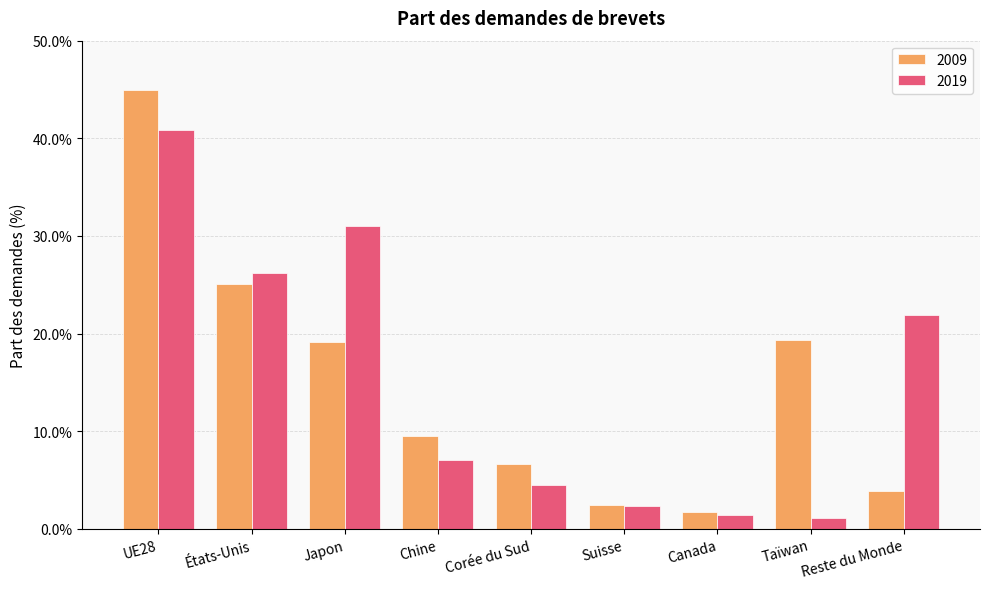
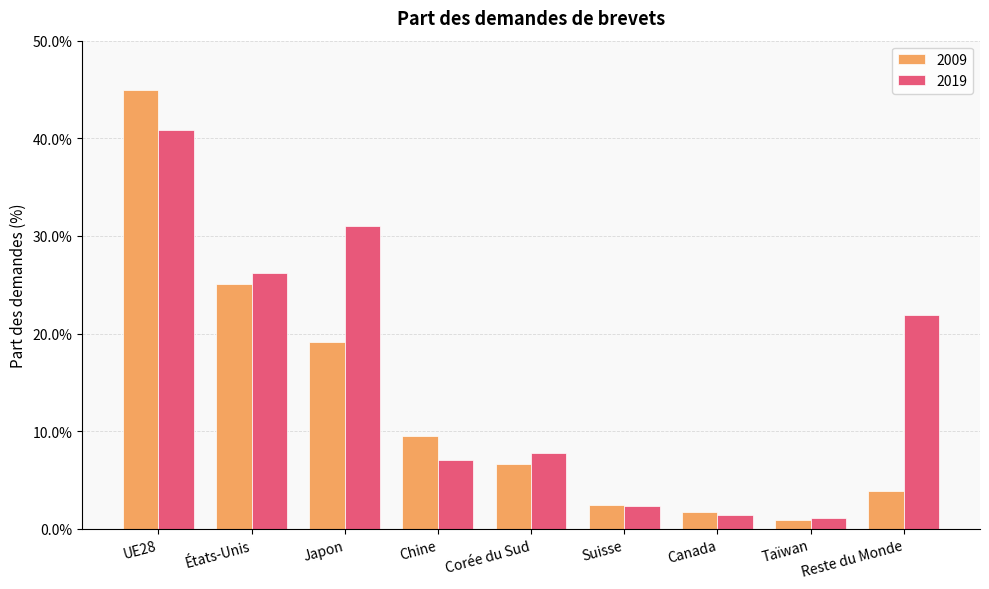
  {
    "2009": {
      "UE28": "45%",
      "États-Unis": "25%",
      "Japon": "19%",
      "Chine": "10%",
      "Corée du Sud": "7%",
      "Suisse": "2%",
      "Canada": "2%",
-     "Taïwan": "19%",
+     "Taïwan": "1%",
      "Reste du Monde": "4%"
    },
    "2019": {
      "UE28": "41%",
      "États-Unis": "26%",
      "Japon": "31%",
      "Chine": "7%",
-     "Corée du Sud": "4%",
+     "Corée du Sud": "8%",
      "Suisse": "2%",
      "Canada": "1%",
      "Taïwan": "1%",
      "Reste du Monde": "22%"
    }
  }
